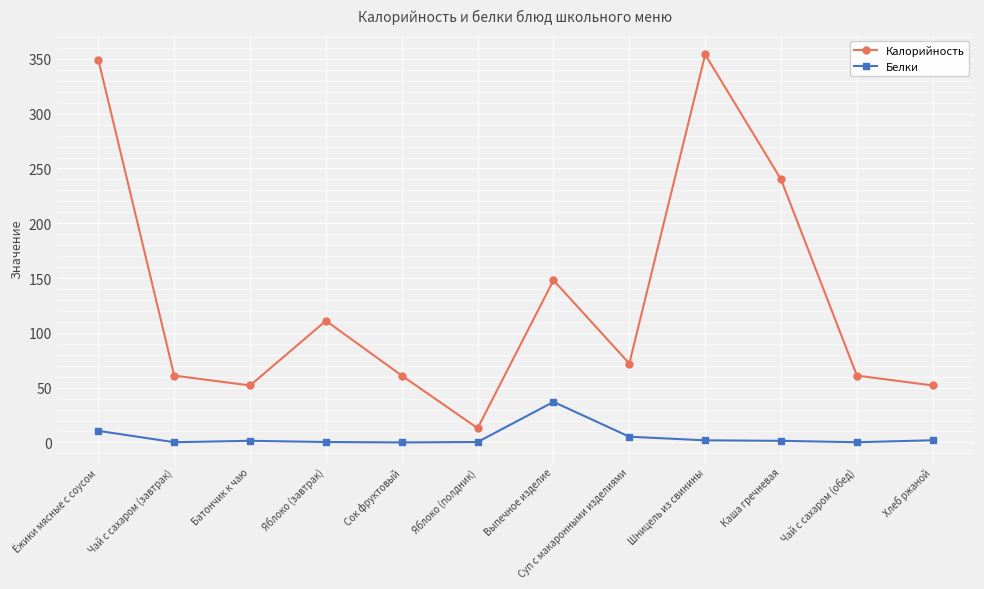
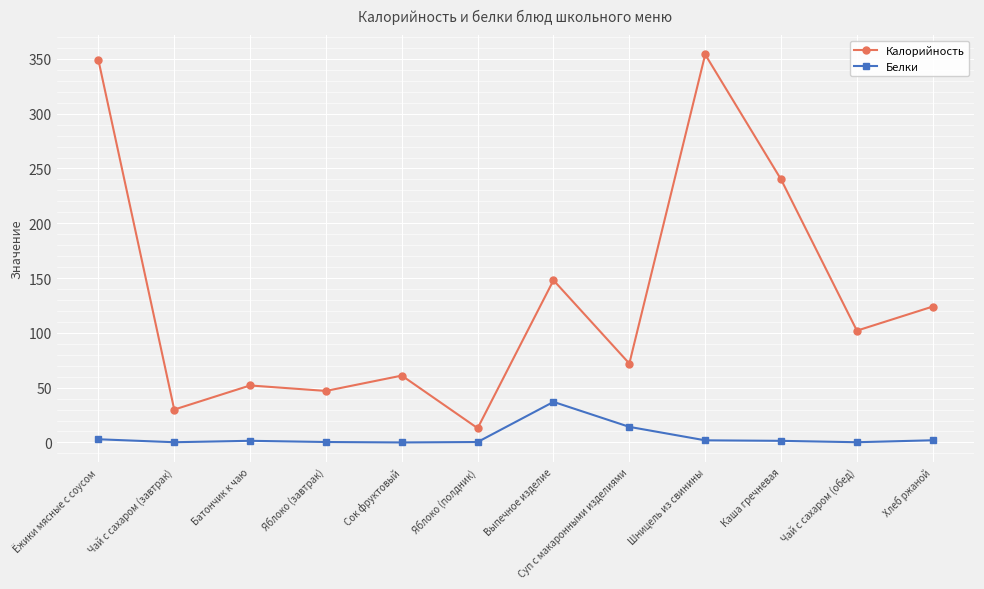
  {
    "Калорийность": {
      "Ёжики мясные с соусом": 349,
-     "Чай с сахаром (завтрак)": 61,
+     "Чай с сахаром (завтрак)": 30,
      "Батончик к чаю": 52,
-     "Яблоко (завтрак)": 111,
+     "Яблоко (завтрак)": 47,
      "Сок фруктовый": 61,
      "Яблоко (полдник)": 13,
      "Выпечное изделие": 148,
      "Суп с макаронными изделиями": 72,
      "Шницель из свинины": 354,
      "Каша гречневая": 240,
-     "Чай с сахаром (обед)": 61,
-     "Хлеб ржаной": 52
+     "Чай с сахаром (обед)": 102,
+     "Хлеб ржаной": 124
    },
    "Белки": {
-     "Ёжики мясные с соусом": 11,
+     "Ёжики мясные с соусом": 3,
      "Чай с сахаром (завтрак)": 0,
      "Батончик к чаю": 2,
      "Яблоко (завтрак)": 0,
      "Сок фруктовый": 0,
      "Яблоко (полдник)": 0,
      "Выпечное изделие": 37,
-     "Суп с макаронными изделиями": 5,
+     "Суп с макаронными изделиями": 14,
      "Шницель из свинины": 2,
      "Каша гречневая": 1,
      "Чай с сахаром (обед)": 0,
      "Хлеб ржаной": 2
    }
  }
